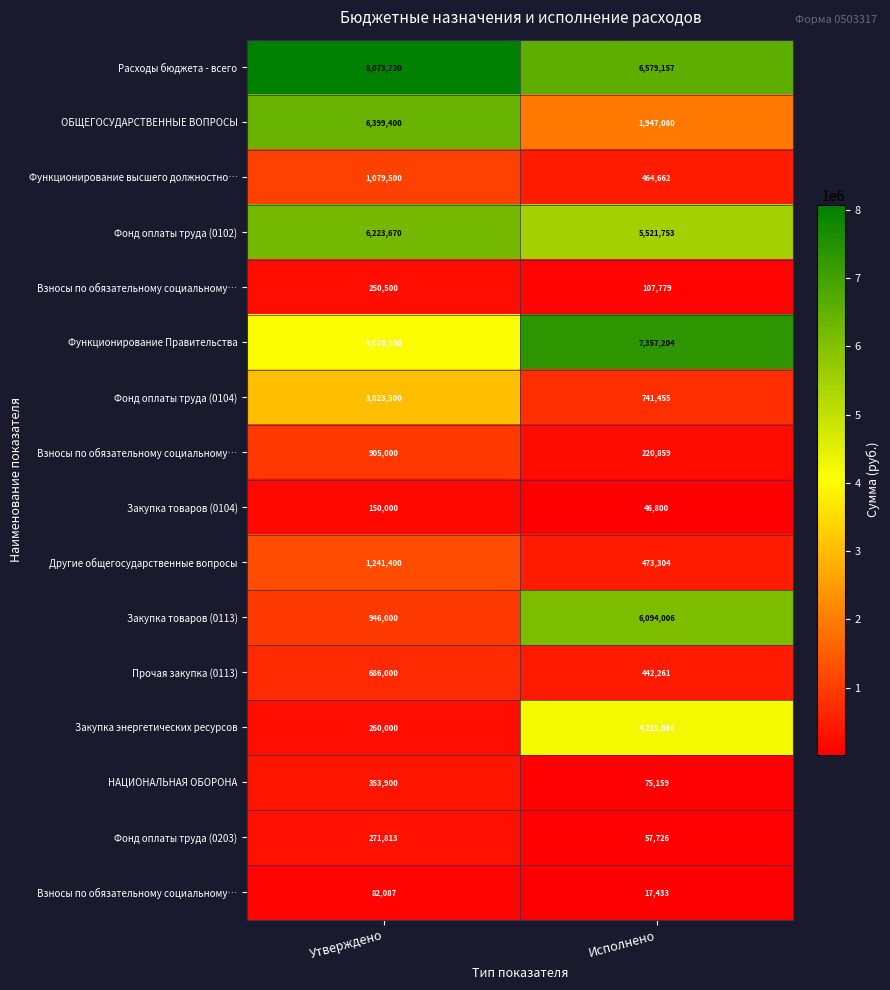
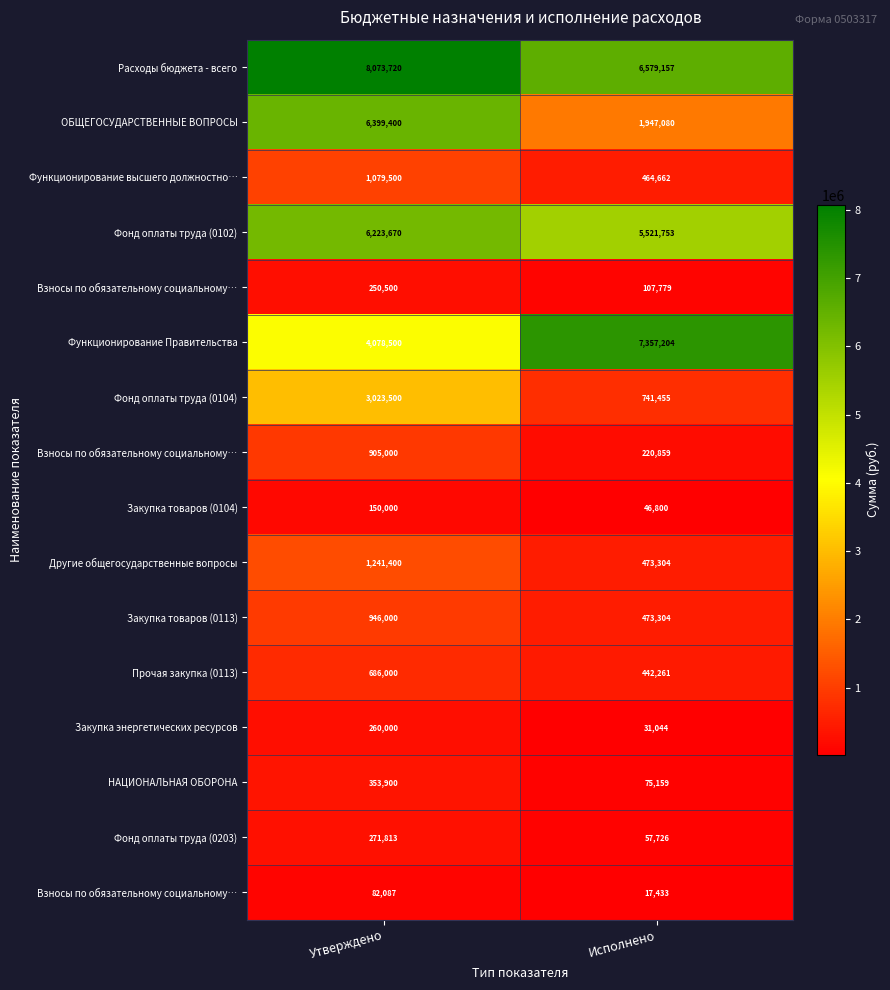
  {
    "Расходы бюджета - всего": {
      "Утверждено": "8,073,720",
      "Исполнено": "6,579,157"
    },
    "ОБЩЕГОСУДАРСТВЕННЫЕ ВОПРОСЫ": {
      "Утверждено": "6,399,400",
      "Исполнено": "1,947,080"
    },
    "Функционирование высшего должностно…": {
      "Утверждено": "1,079,500",
      "Исполнено": "464,662"
    },
    "Фонд оплаты труда (0102)": {
      "Утверждено": "6,223,670",
      "Исполнено": "5,521,753"
    },
    "Функционирование Правительства": {
      "Утверждено": "4,078,500",
      "Исполнено": "7,357,204"
    },
    "Фонд оплаты труда (0104)": {
      "Утверждено": "3,023,500",
      "Исполнено": "741,455"
    },
    "Закупка товаров (0104)": {
      "Утверждено": "150,000",
      "Исполнено": "46,800"
    },
    "Другие общегосударственные вопросы": {
      "Утверждено": "1,241,400",
      "Исполнено": "473,304"
    },
    "Закупка товаров (0113)": {
      "Утверждено": "946,000",
-     "Исполнено": "6,094,006"
+     "Исполнено": "473,304"
    },
    "Прочая закупка (0113)": {
      "Утверждено": "686,000",
      "Исполнено": "442,261"
    },
    "Закупка энергетических ресурсов": {
      "Утверждено": "260,000",
-     "Исполнено": "4,225,066"
+     "Исполнено": "31,044"
    },
    "НАЦИОНАЛЬНАЯ ОБОРОНА": {
      "Утверждено": "353,900",
      "Исполнено": "75,159"
    },
    "Фонд оплаты труда (0203)": {
      "Утверждено": "271,813",
      "Исполнено": "57,726"
    }
  }
